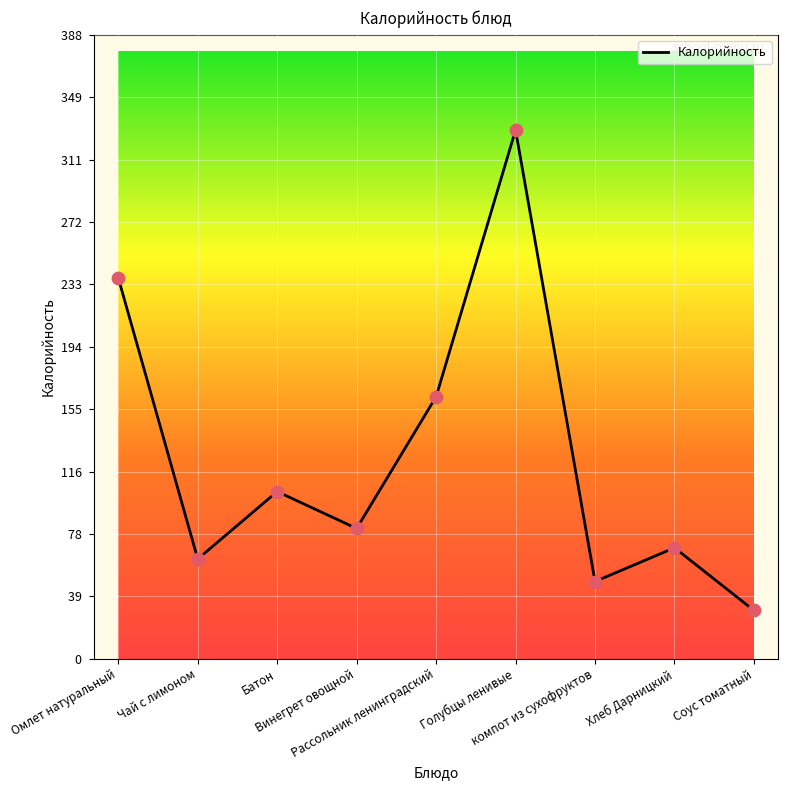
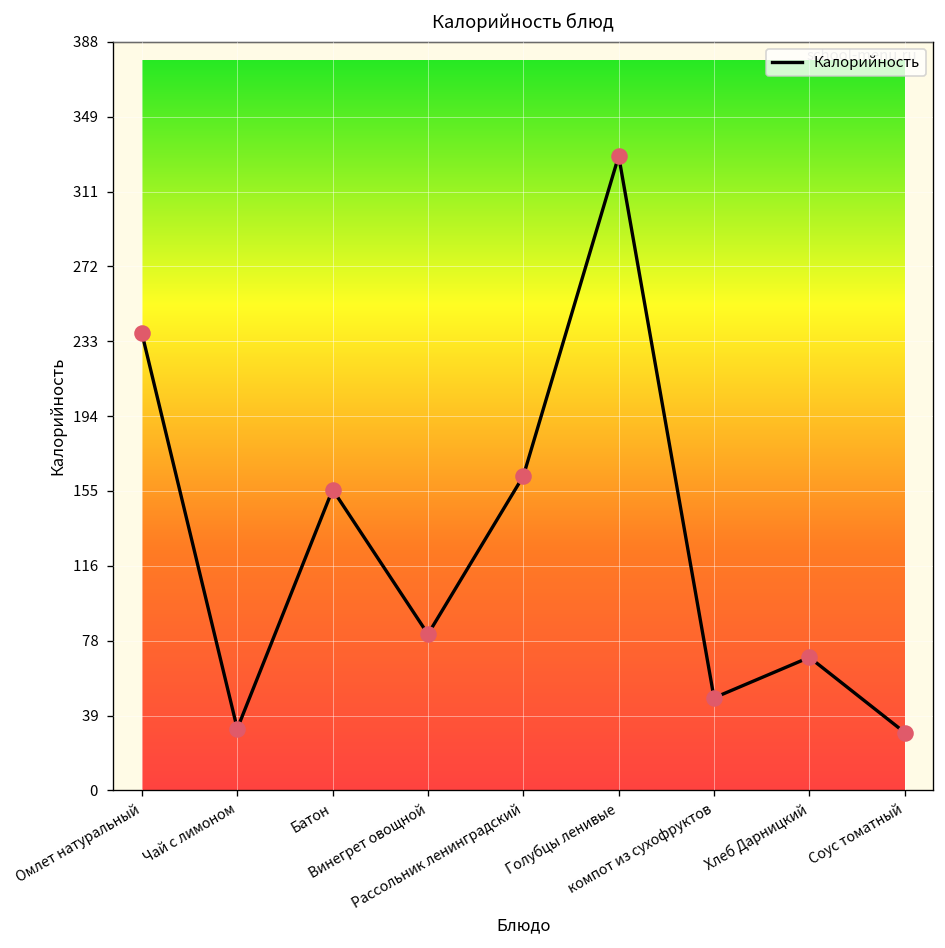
  {
    "Омлет натуральный": 237,
-   "Чай с лимоном": 62,
-   "Батон": 104,
+   "Чай с лимоном": 32,
+   "Батон": 156,
    "Винегрет овощной": 81,
    "Рассольник ленинградский": 163,
    "Голубцы ленивые": 329,
    "компот из сухофруктов": 48,
    "Хлеб Дарницкий": 69,
    "Соус томатный": 30
  }
